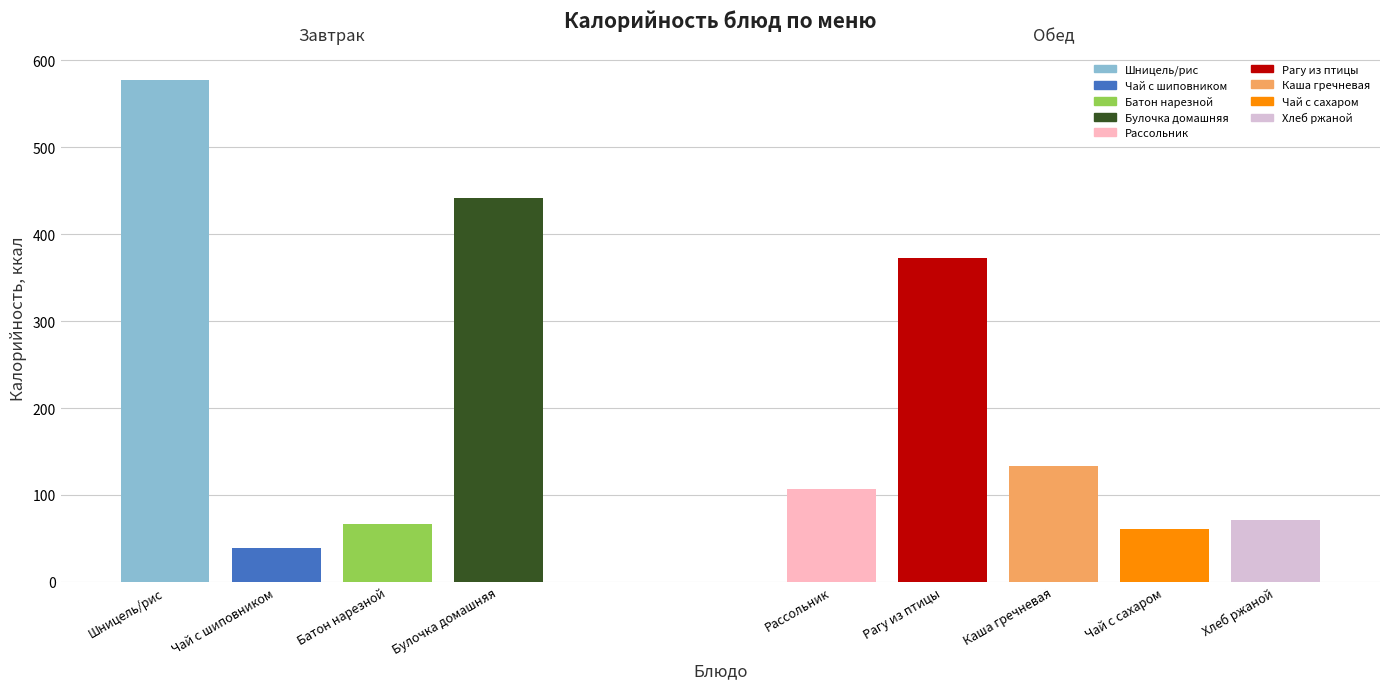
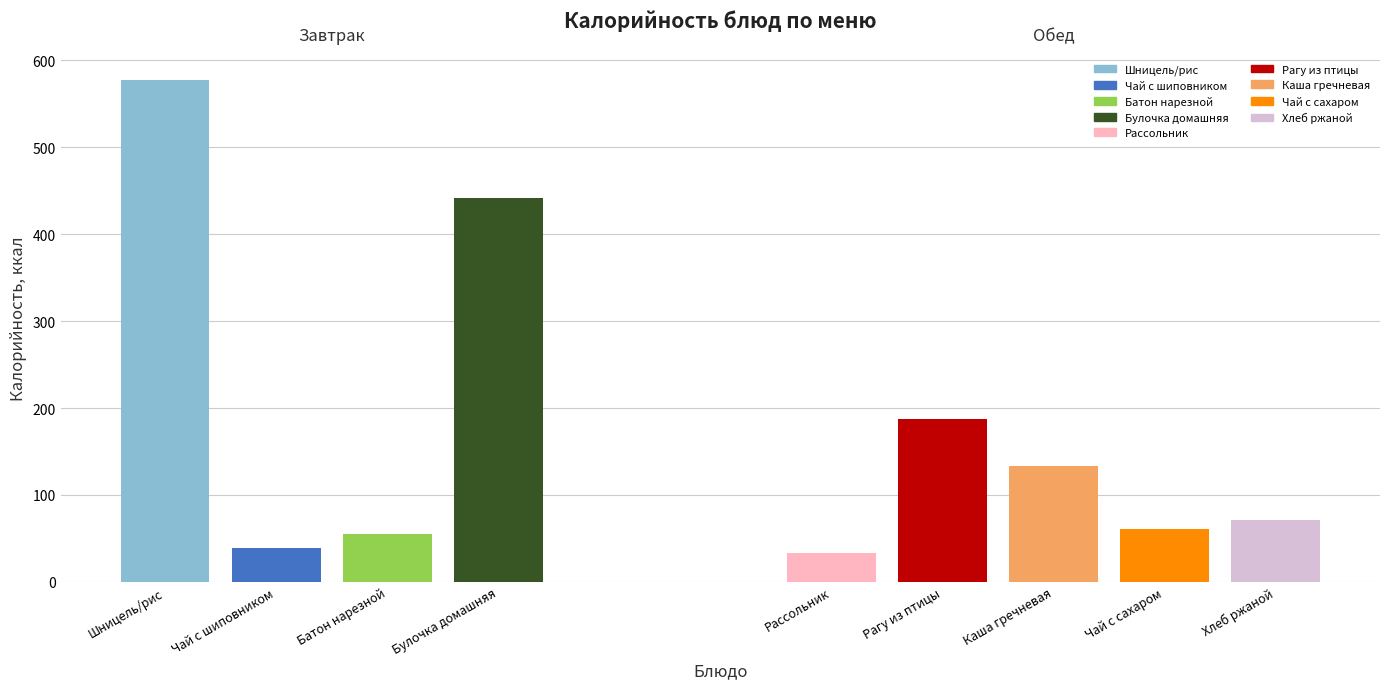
  {
    "Шницель/рис": 580,
    "Чай с шиповником": 40,
-   "Батон нарезной": 70,
+   "Батон нарезной": 60,
    "Булочка домашняя": 440,
-   "Рассольник": 110,
-   "Рагу из птицы": 370,
+   "Рассольник": 30,
+   "Рагу из птицы": 190,
    "Каша гречневая": 130,
    "Чай с сахаром": 60,
    "Хлеб ржаной": 70
  }
